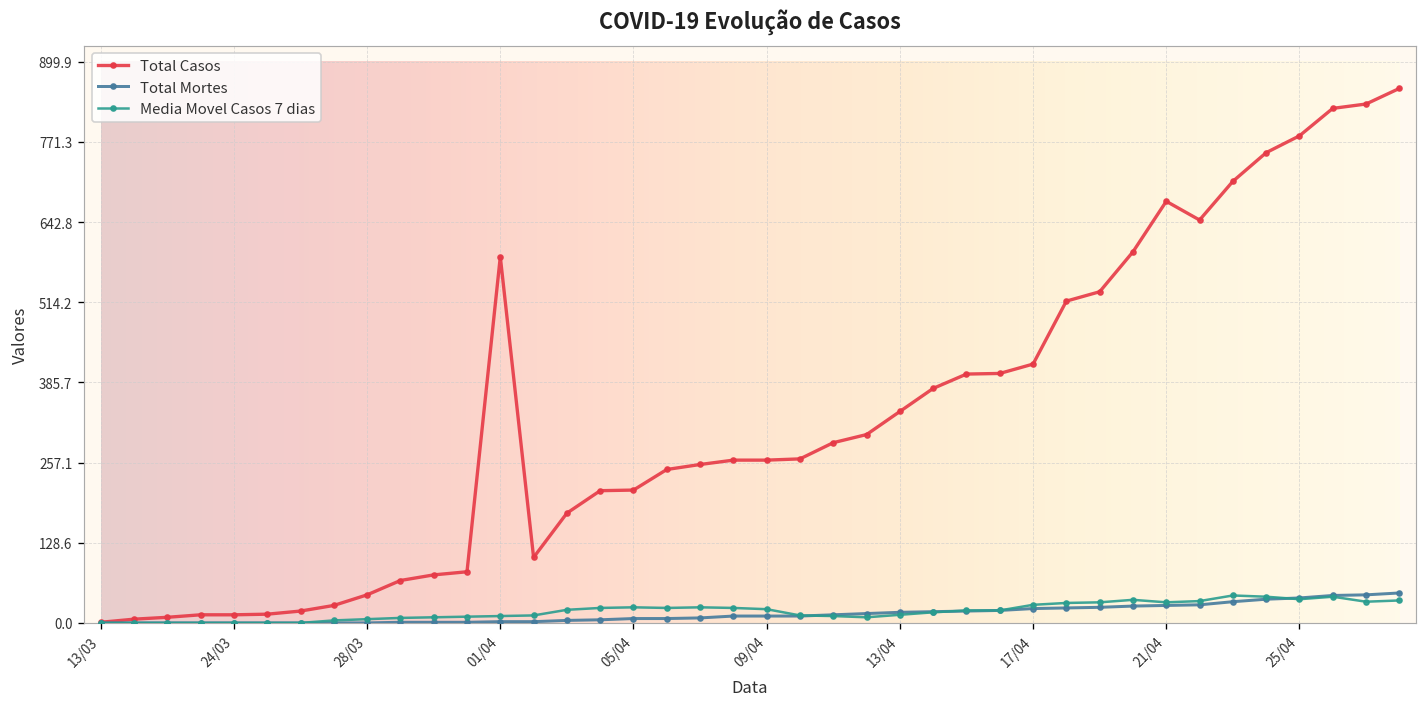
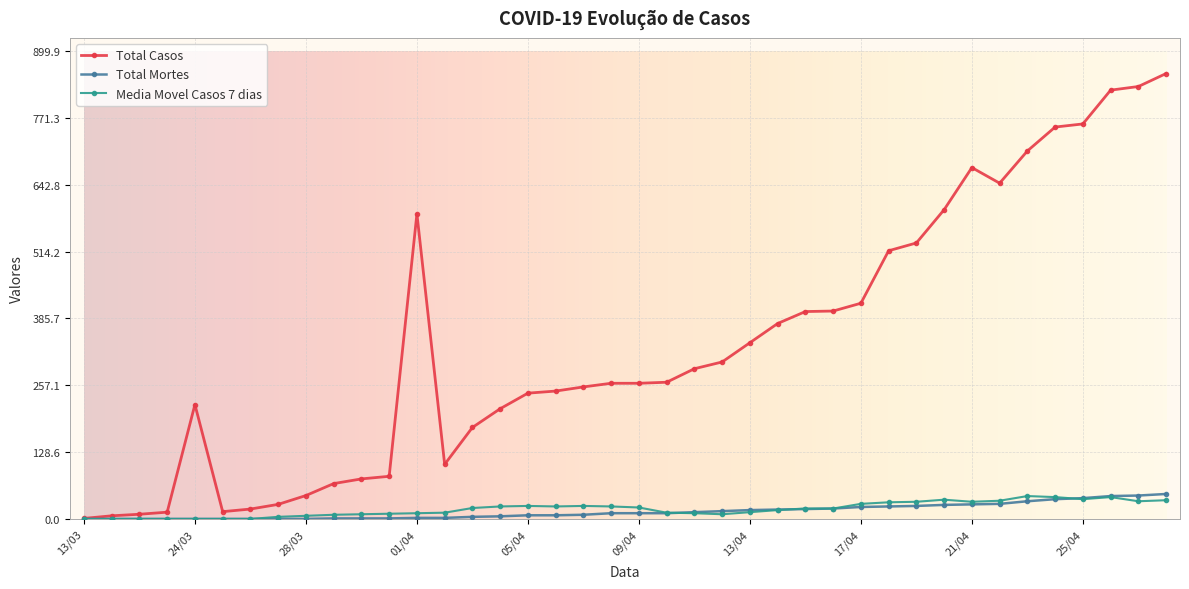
  {
    "Total Casos": {
-     "24/03": 10,
+     "24/03": 220,
      "28/03": 50,
      "01/04": 590,
-     "05/04": 210,
+     "05/04": 240,
      "09/04": 260,
      "13/04": 340,
      "17/04": 420,
      "21/04": 680,
-     "25/04": 780
+     "25/04": 760
    }
  }
